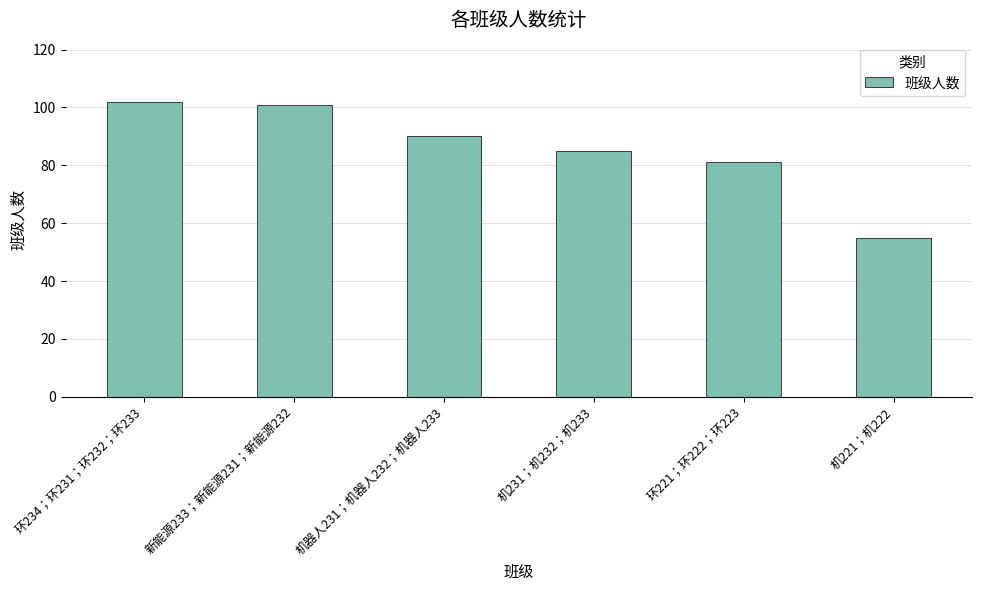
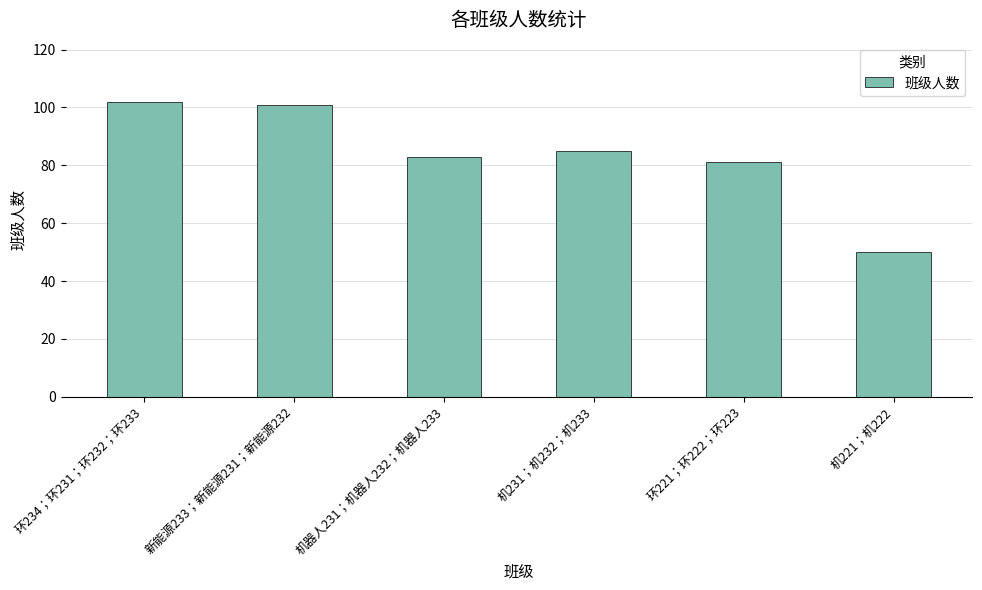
  {
    "环234；环231；环232；环233": 102,
    "新能源233；新能源231；新能源232": 101,
-   "机器人231；机器人232；机器人233": 90,
+   "机器人231；机器人232；机器人233": 83,
    "机231；机232；机233": 85,
    "环221；环222；环223": 81,
-   "机221；机222": 55
+   "机221；机222": 50
  }
